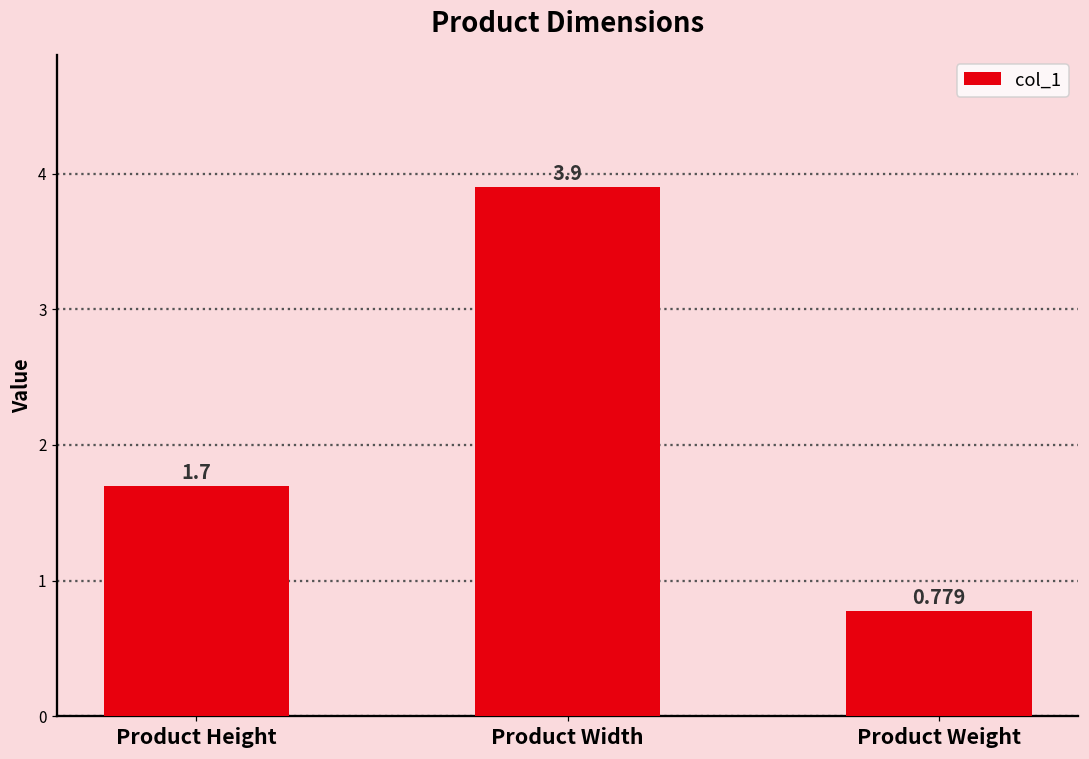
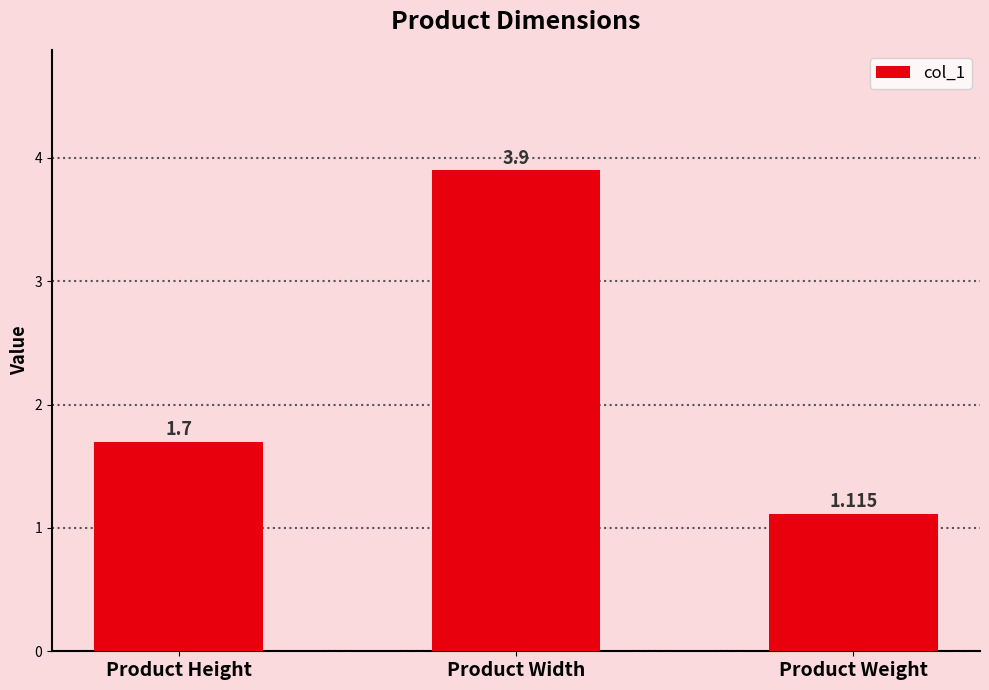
  {
    "Product Height": 1.7,
    "Product Width": 3.9,
-   "Product Weight": 0.779
+   "Product Weight": 1.115
  }
